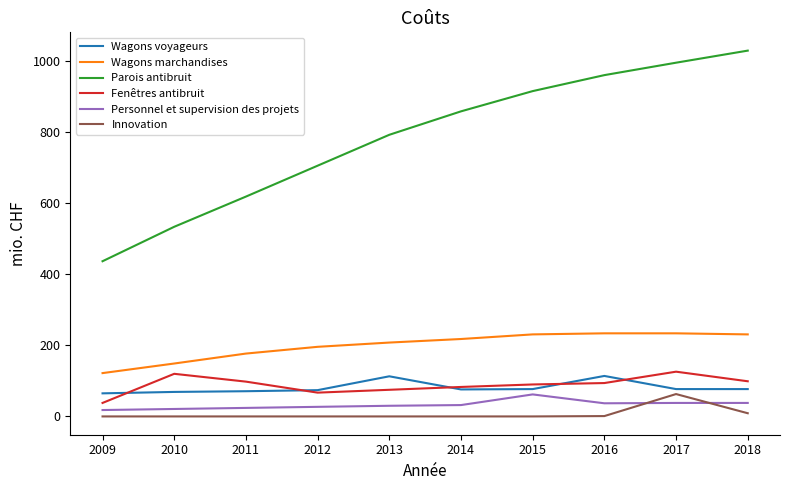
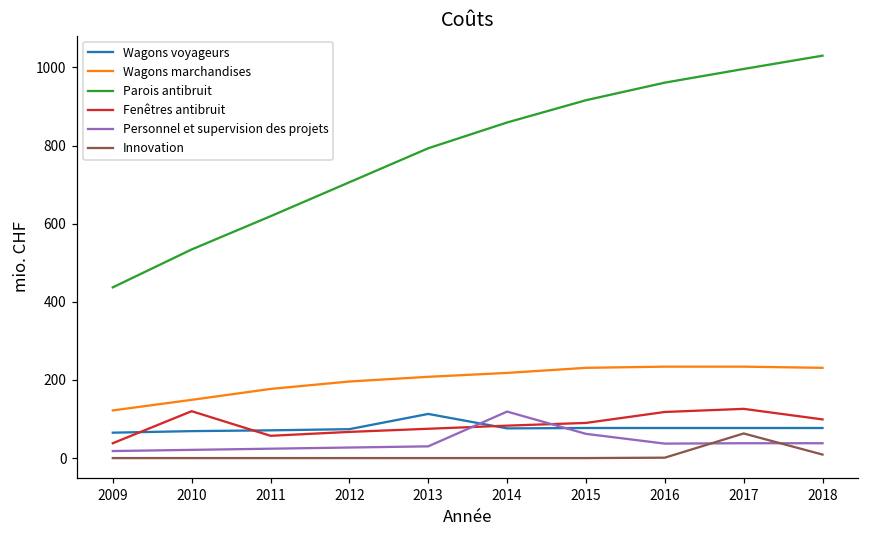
  {
    "Wagons voyageurs": {
      "2009": 70,
      "2010": 70,
      "2011": 70,
      "2013": 110,
      "2015": 80,
-     "2016": 110,
+     "2016": 80,
      "2017": 80,
      "2018": 80
    },
    "Wagons marchandises": {
      "2009": 120,
      "2010": 150,
      "2011": 180,
      "2012": 200,
      "2013": 210,
      "2014": 220,
      "2015": 230,
      "2016": 230,
      "2017": 230,
      "2018": 230
    },
    "Parois antibruit": {
      "2009": 440,
      "2010": 530,
      "2011": 620,
      "2012": 710,
      "2013": 790,
      "2014": 860,
      "2015": 920,
      "2016": 960,
      "2017": 1000,
      "2018": 1030
    },
    "Fenêtres antibruit": {
      "2009": 40,
      "2010": 120,
-     "2011": 100,
+     "2011": 60,
      "2013": 80,
      "2015": 90,
-     "2016": 90,
+     "2016": 120,
      "2017": 130,
      "2018": 100
    },
    "Personnel et supervision des projets": {
      "2009": 20,
      "2010": 20,
      "2011": 20,
      "2012": 30,
      "2013": 30,
-     "2014": 30,
+     "2014": 120,
      "2015": 60,
      "2016": 40,
      "2017": 40,
      "2018": 40
    },
    "Innovation": {
      "2009": 0,
      "2010": 0,
      "2011": 0,
      "2012": 0,
      "2013": 0,
      "2014": 0,
      "2015": 0,
      "2016": 0,
      "2017": 60,
      "2018": 10
    }
  }
